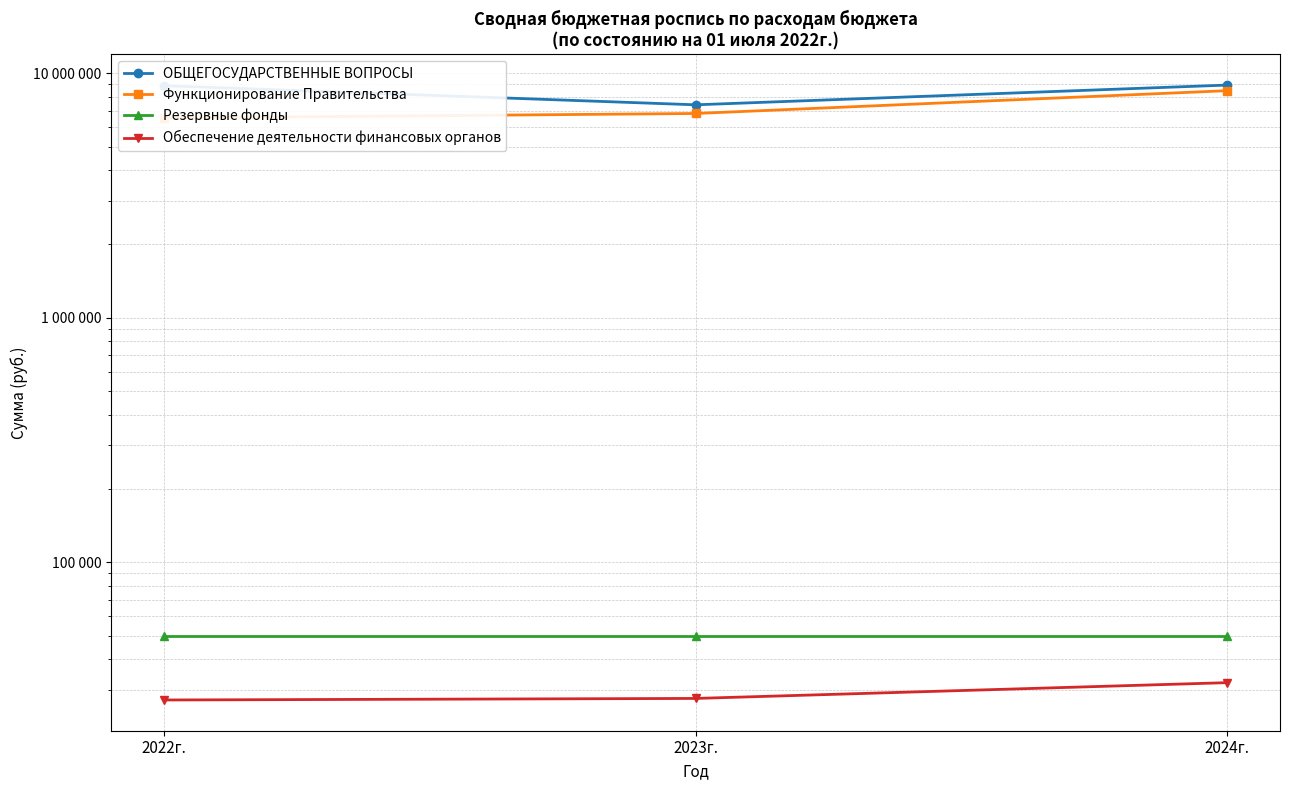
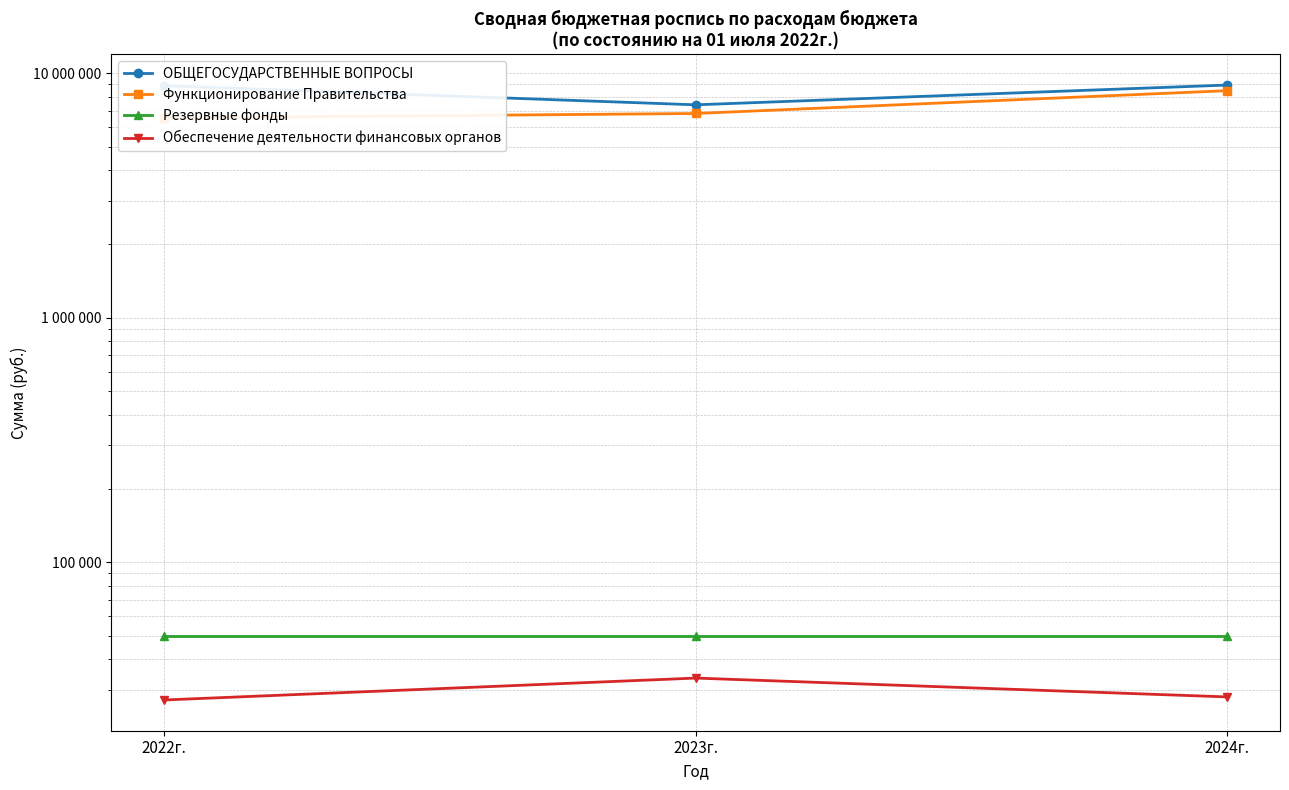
  {
    "ОБЩЕГОСУДАРСТВЕННЫЕ ВОПРОСЫ": {
      "2023г.": 7400000,
      "2024г.": 8900000
    },
    "Функционирование Правительства": {
      "2023г.": 6800000,
      "2024г.": 8500000
    },
    "Резервные фонды": {
      "2022г.": 50000,
      "2023г.": 50000,
      "2024г.": 50000
    },
    "Обеспечение деятельности финансовых органов": {
      "2022г.": 27000,
-     "2023г.": 28000,
-     "2024г.": 32000
+     "2023г.": 34000,
+     "2024г.": 28000
    }
  }
